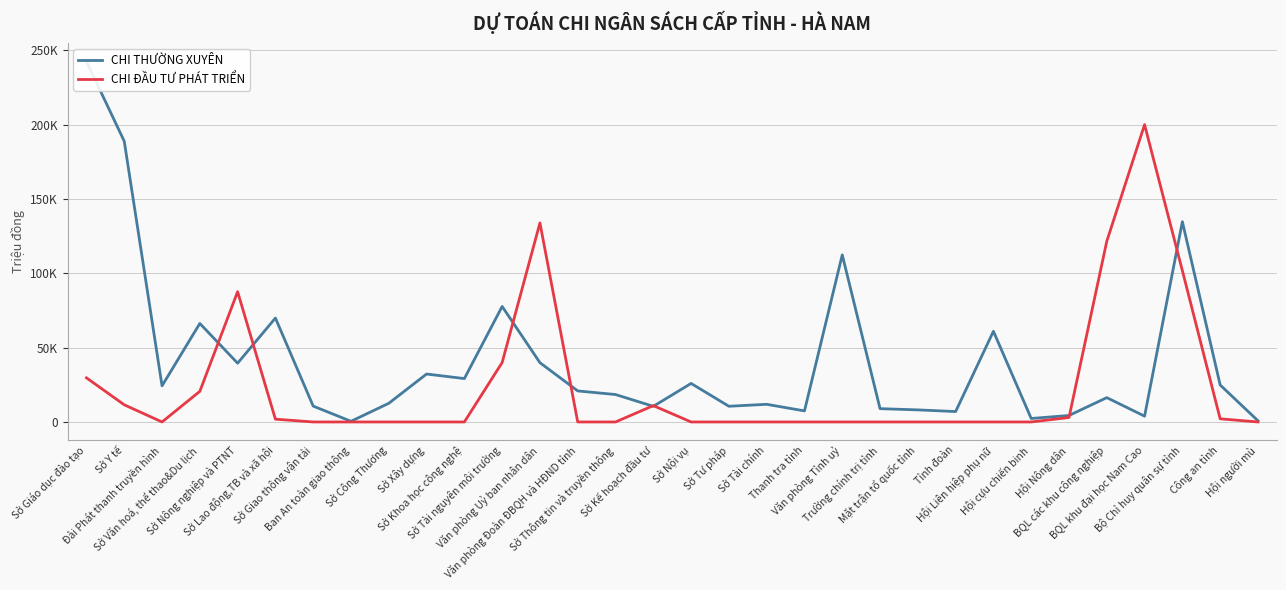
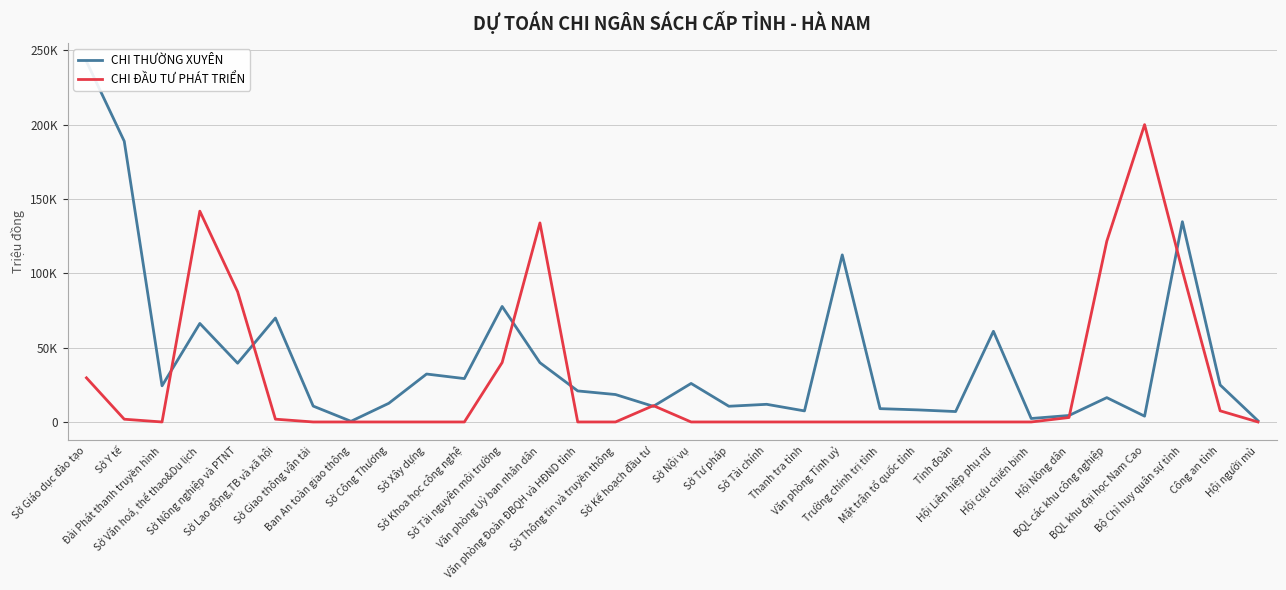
  {
    "CHI THƯỜNG XUYÊN": {
      "Sở Y tế": 189000,
      "Đài Phát thanh truyền hình": 24000,
      "Sở Văn hoá, thể thao&Du lịch": 66000,
      "Sở Nông nghiệp và PTNT": 40000,
      "Sở Lao động,TB và xã hội": 70000,
      "Sở Giao thông vận tải": 11000,
      "Sở Công Thương": 13000,
      "Sở Xây dựng": 32000,
      "Sở Khoa học công nghệ": 29000,
      "Sở Tài nguyên môi trường": 78000,
      "Văn phòng Uỷ ban nhân dân": 40000,
      "Văn phòng Đoàn ĐBQH và HĐND tỉnh": 21000,
      "Sở Thông tin và truyền thông": 18000,
      "Sở Nội vụ": 26000,
      "Sở Tư pháp": 11000,
      "Sở Tài chính": 12000,
      "Thanh tra tỉnh": 7000,
      "Văn phòng Tỉnh uỷ": 112000,
      "Trường chính trị tỉnh": 9000,
      "Mặt trận tổ quốc tỉnh": 8000,
      "Tỉnh đoàn": 7000,
      "Hội Liên hiệp phụ nữ": 61000,
      "Hội cựu chiến binh": 2000,
      "BQL các khu công nghiệp": 16000,
      "BQL khu đại học Nam Cao": 4000,
      "Bộ Chỉ huy quân sự tỉnh": 135000,
      "Công an tỉnh": 25000
    },
    "CHI ĐẦU TƯ PHÁT TRIỂN": {
      "Sở Giáo dục đào tạo": 30000,
-     "Sở Y tế": 12000,
+     "Sở Y tế": 2000,
      "Đài Phát thanh truyền hình": 0,
-     "Sở Văn hoá, thể thao&Du lịch": 21000,
+     "Sở Văn hoá, thể thao&Du lịch": 142000,
      "Sở Nông nghiệp và PTNT": 88000,
      "Sở Lao động,TB và xã hội": 2000,
      "Sở Giao thông vận tải": 0,
      "Sở Công Thương": 0,
      "Sở Xây dựng": 0,
      "Sở Khoa học công nghệ": 0,
      "Sở Tài nguyên môi trường": 40000,
      "Văn phòng Uỷ ban nhân dân": 134000,
      "Văn phòng Đoàn ĐBQH và HĐND tỉnh": 0,
      "Sở Thông tin và truyền thông": 0,
      "Sở Nội vụ": 0,
      "Sở Tư pháp": 0,
      "Sở Tài chính": 0,
      "Thanh tra tỉnh": 0,
      "Văn phòng Tỉnh uỷ": 0,
      "Trường chính trị tỉnh": 0,
      "Mặt trận tổ quốc tỉnh": 0,
      "Tỉnh đoàn": 0,
      "Hội Liên hiệp phụ nữ": 0,
      "Hội cựu chiến binh": 0,
      "BQL các khu công nghiệp": 122000,
      "BQL khu đại học Nam Cao": 200000,
      "Bộ Chỉ huy quân sự tỉnh": 102000,
-     "Công an tỉnh": 2000
+     "Công an tỉnh": 8000
    }
  }
